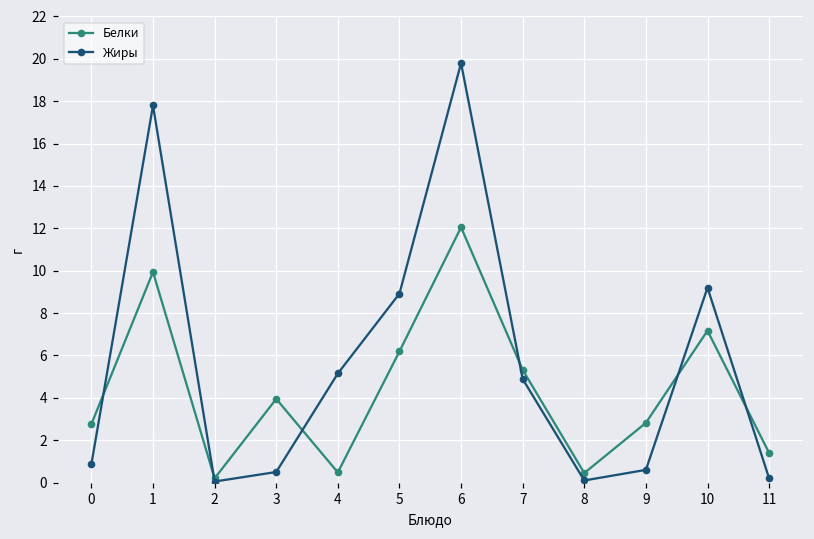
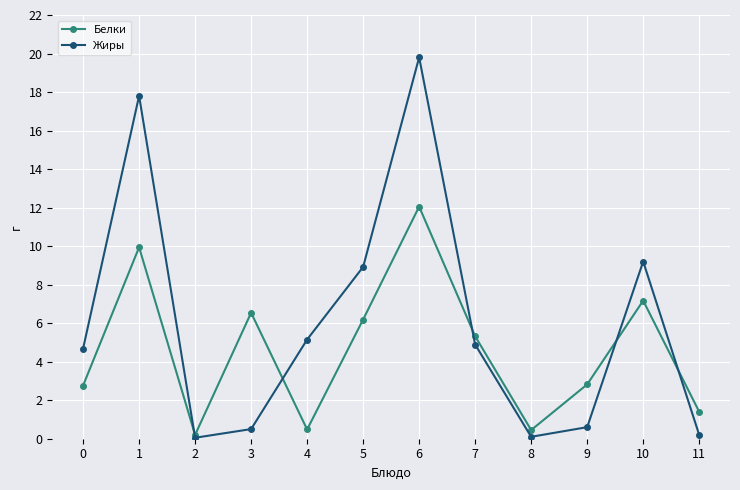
  {
    "Белки": {
      "0": 2.8,
      "1": 9.9,
      "2": 0.2,
-     "3": 4.0,
+     "3": 6.5,
      "4": 0.5,
      "5": 6.2,
      "6": 12.1,
      "7": 5.3,
      "8": 0.5,
      "9": 2.8,
      "10": 7.2,
      "11": 1.4
    },
    "Жиры": {
-     "0": 0.9,
+     "0": 4.7,
      "1": 17.8,
      "2": 0.1,
      "3": 0.5,
      "4": 5.2,
      "5": 8.9,
      "6": 19.8,
      "7": 4.9,
      "8": 0.1,
      "9": 0.6,
      "10": 9.2,
      "11": 0.2
    }
  }
